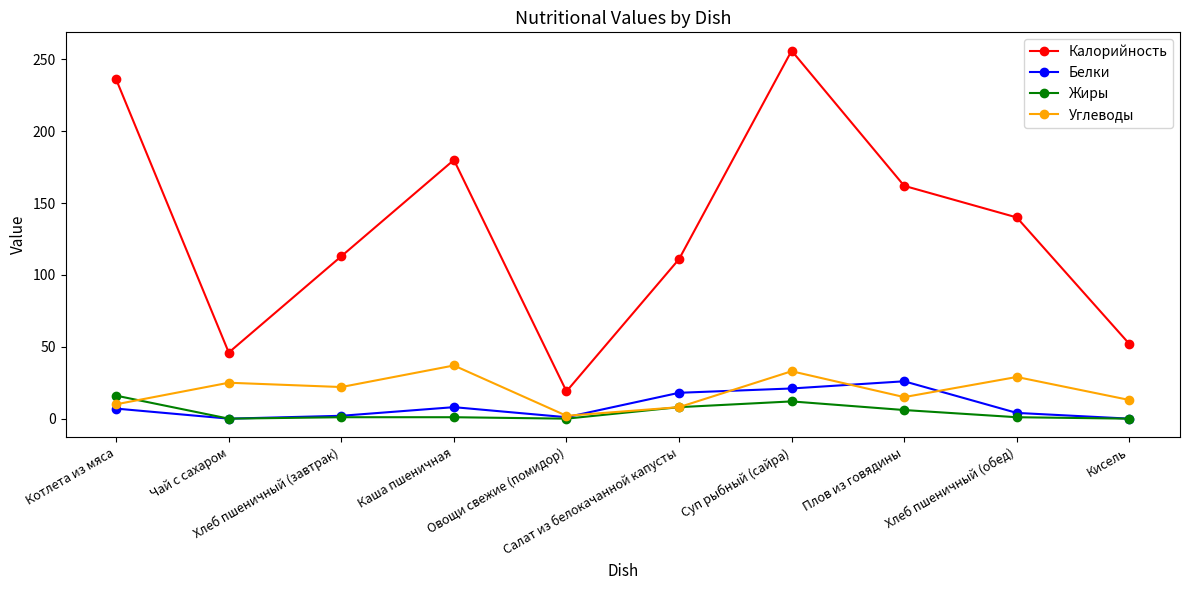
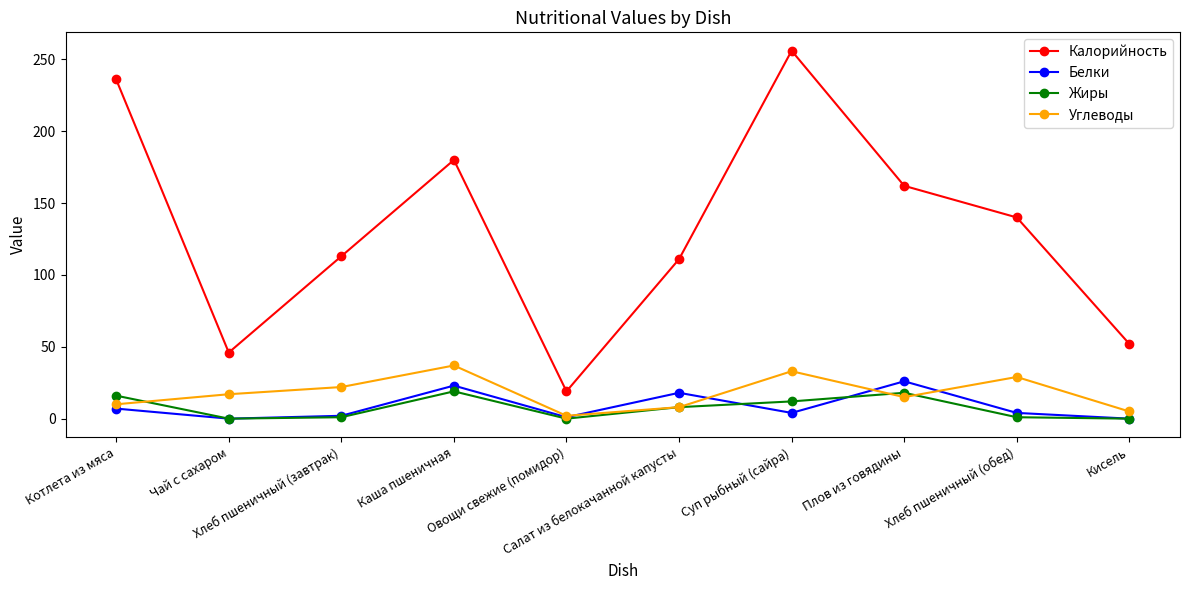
  {
    "Калорийность": {
      "Котлета из мяса": 236,
      "Чай с сахаром": 46,
      "Хлеб пшеничный (завтрак)": 113,
      "Каша пшеничная": 180,
      "Овощи свежие (помидор)": 19,
      "Салат из белокачанной капусты": 111,
      "Суп рыбный (сайра)": 256,
      "Плов из говядины": 162,
      "Хлеб пшеничный (обед)": 140,
      "Кисель": 52
    },
    "Белки": {
      "Котлета из мяса": 7,
-     "Каша пшеничная": 8,
+     "Каша пшеничная": 23,
      "Салат из белокачанной капусты": 18,
-     "Суп рыбный (сайра)": 21,
+     "Суп рыбный (сайра)": 4,
      "Плов из говядины": 26,
      "Хлеб пшеничный (обед)": 4
    },
    "Жиры": {
      "Котлета из мяса": 16,
-     "Каша пшеничная": 1,
+     "Каша пшеничная": 19,
      "Суп рыбный (сайра)": 12,
-     "Плов из говядины": 6,
+     "Плов из говядины": 18,
      "Хлеб пшеничный (обед)": 1
    },
    "Углеводы": {
      "Котлета из мяса": 10,
-     "Чай с сахаром": 25,
+     "Чай с сахаром": 17,
      "Хлеб пшеничный (завтрак)": 22,
      "Каша пшеничная": 37,
      "Суп рыбный (сайра)": 33,
      "Плов из говядины": 15,
      "Хлеб пшеничный (обед)": 29,
-     "Кисель": 13
+     "Кисель": 5
    }
  }
